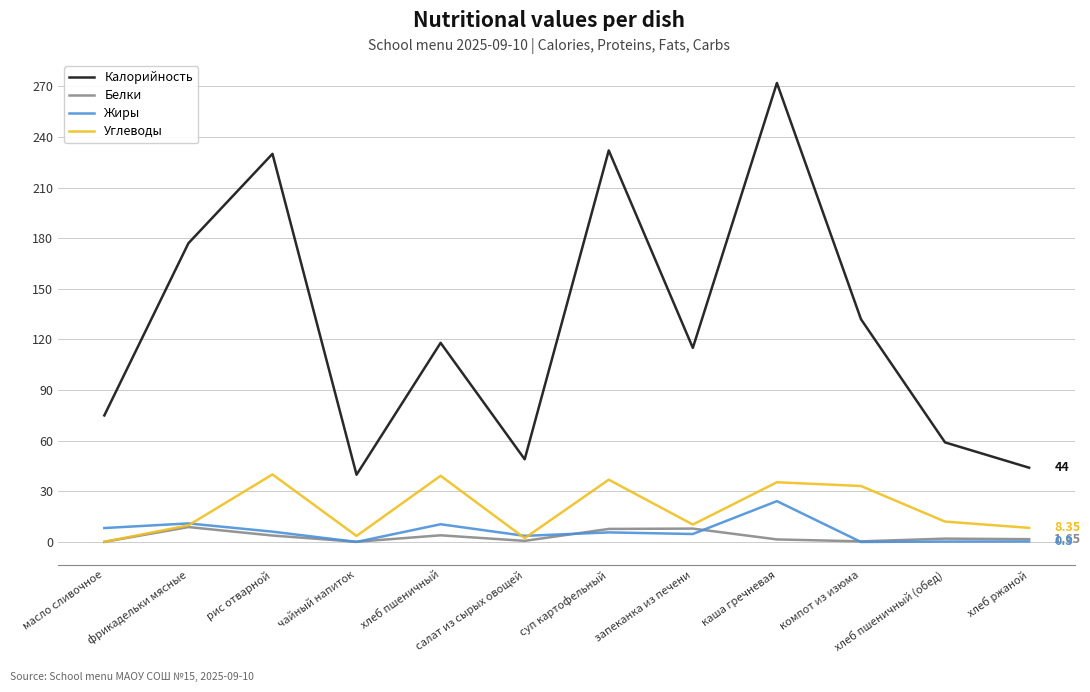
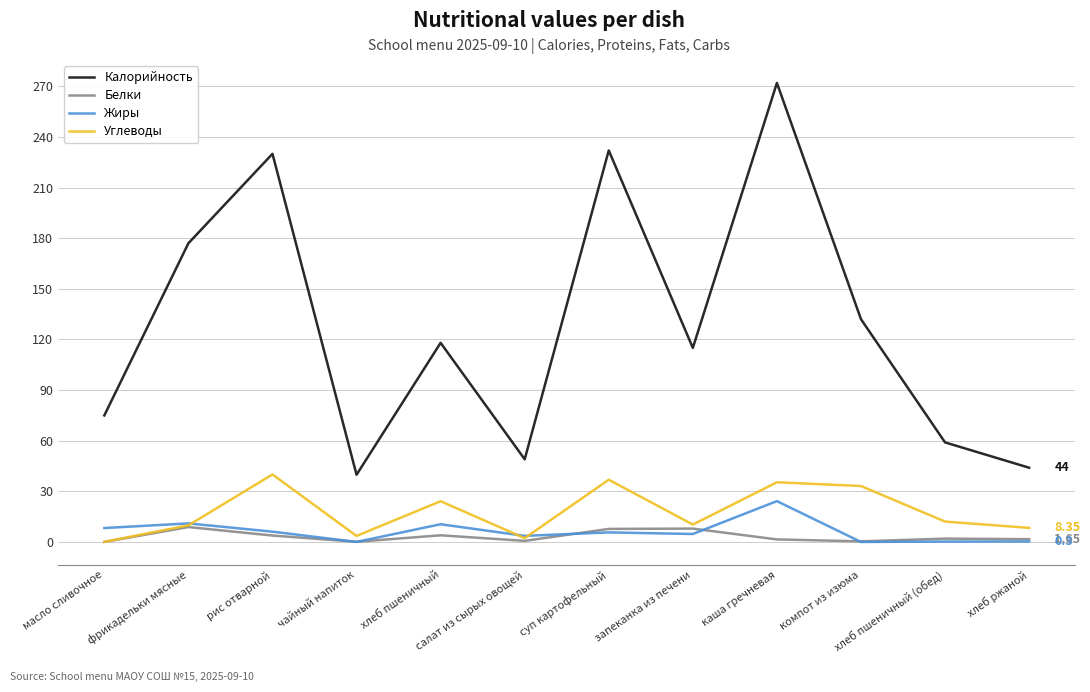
  {
    "Калорийность": {
      "масло сливочное": 75,
      "фрикадельки мясные": 177,
      "рис отварной": 230,
      "чайный напиток": 40,
      "хлеб пшеничный": 118,
      "салат из сырых овощей": 49,
      "суп картофельный": 232,
      "запеканка из печени": 115,
      "каша гречневая": 272,
      "компот из изюма": 132,
      "хлеб пшеничный (обед)": 59
    },
    "Белки": {
      "рис отварной": 4,
      "хлеб пшеничный": 4,
      "салат из сырых овощей": 1,
      "суп картофельный": 8,
      "запеканка из печени": 8,
      "каша гречневая": 2,
      "хлеб пшеничный (обед)": 2
    },
    "Жиры": {
      "масло сливочное": 8,
      "рис отварной": 6,
      "хлеб пшеничный": 11,
      "суп картофельный": 6,
      "запеканка из печени": 5,
      "каша гречневая": 24,
      "хлеб пшеничный (обед)": 0
    },
    "Углеводы": {
      "рис отварной": 40,
      "чайный напиток": 4,
-     "хлеб пшеничный": 39,
+     "хлеб пшеничный": 24,
      "суп картофельный": 37,
      "запеканка из печени": 10,
      "каша гречневая": 35,
      "компот из изюма": 33,
      "хлеб пшеничный (обед)": 12
    }
  }
